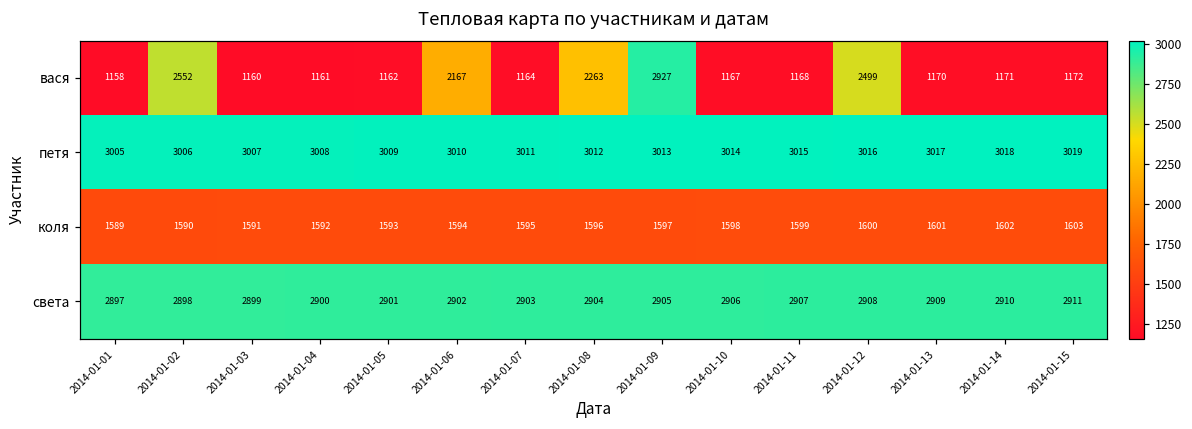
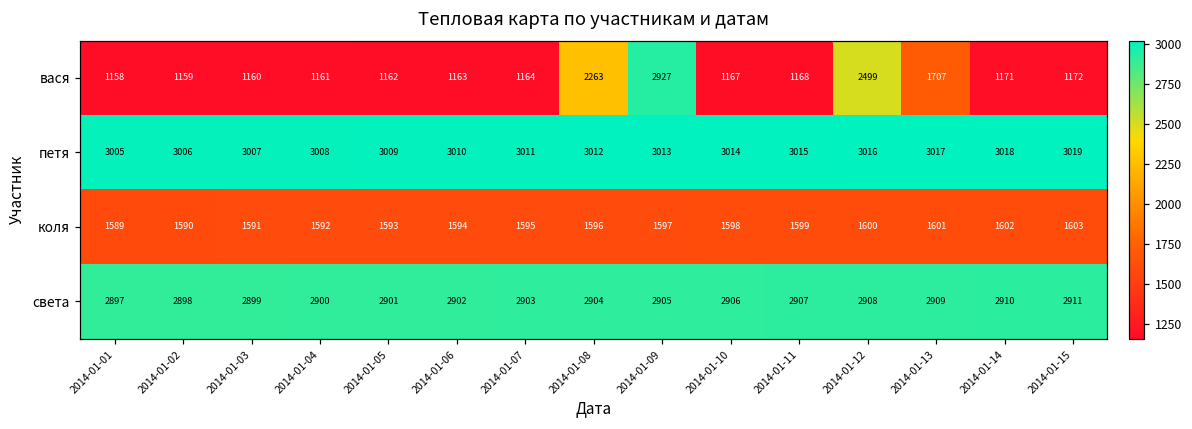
  {
    "вася": {
      "2014-01-01": 1158,
-     "2014-01-02": 2552,
+     "2014-01-02": 1159,
      "2014-01-03": 1160,
      "2014-01-04": 1161,
      "2014-01-05": 1162,
-     "2014-01-06": 2167,
+     "2014-01-06": 1163,
      "2014-01-07": 1164,
      "2014-01-08": 2263,
      "2014-01-09": 2927,
      "2014-01-10": 1167,
      "2014-01-11": 1168,
      "2014-01-12": 2499,
-     "2014-01-13": 1170,
+     "2014-01-13": 1707,
      "2014-01-14": 1171,
      "2014-01-15": 1172
    },
    "петя": {
      "2014-01-01": 3005,
      "2014-01-02": 3006,
      "2014-01-03": 3007,
      "2014-01-04": 3008,
      "2014-01-05": 3009,
      "2014-01-06": 3010,
      "2014-01-07": 3011,
      "2014-01-08": 3012,
      "2014-01-09": 3013,
      "2014-01-10": 3014,
      "2014-01-11": 3015,
      "2014-01-12": 3016,
      "2014-01-13": 3017,
      "2014-01-14": 3018,
      "2014-01-15": 3019
    },
    "коля": {
      "2014-01-01": 1589,
      "2014-01-02": 1590,
      "2014-01-03": 1591,
      "2014-01-04": 1592,
      "2014-01-05": 1593,
      "2014-01-06": 1594,
      "2014-01-07": 1595,
      "2014-01-08": 1596,
      "2014-01-09": 1597,
      "2014-01-10": 1598,
      "2014-01-11": 1599,
      "2014-01-12": 1600,
      "2014-01-13": 1601,
      "2014-01-14": 1602,
      "2014-01-15": 1603
    },
    "света": {
      "2014-01-01": 2897,
      "2014-01-02": 2898,
      "2014-01-03": 2899,
      "2014-01-04": 2900,
      "2014-01-05": 2901,
      "2014-01-06": 2902,
      "2014-01-07": 2903,
      "2014-01-08": 2904,
      "2014-01-09": 2905,
      "2014-01-10": 2906,
      "2014-01-11": 2907,
      "2014-01-12": 2908,
      "2014-01-13": 2909,
      "2014-01-14": 2910,
      "2014-01-15": 2911
    }
  }
